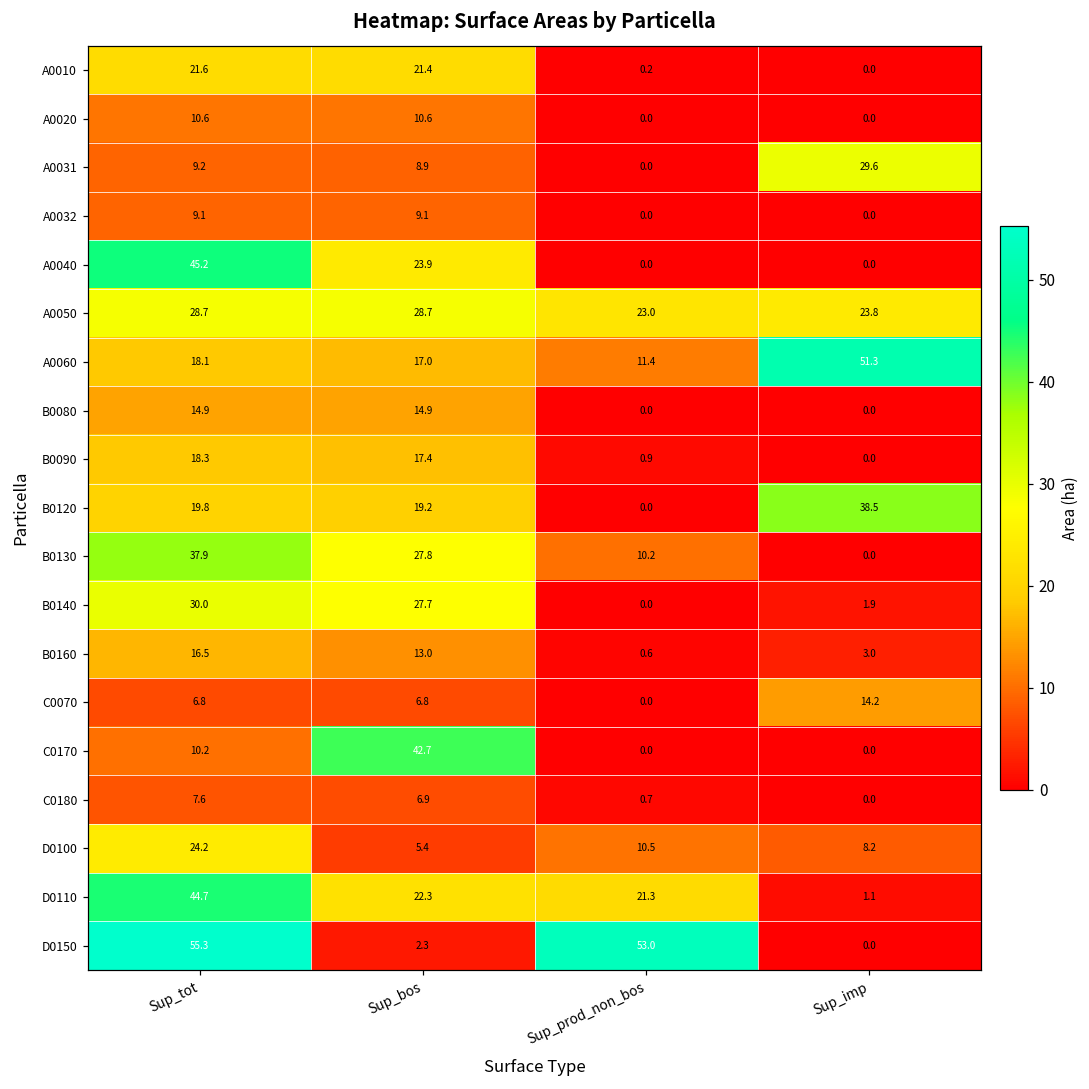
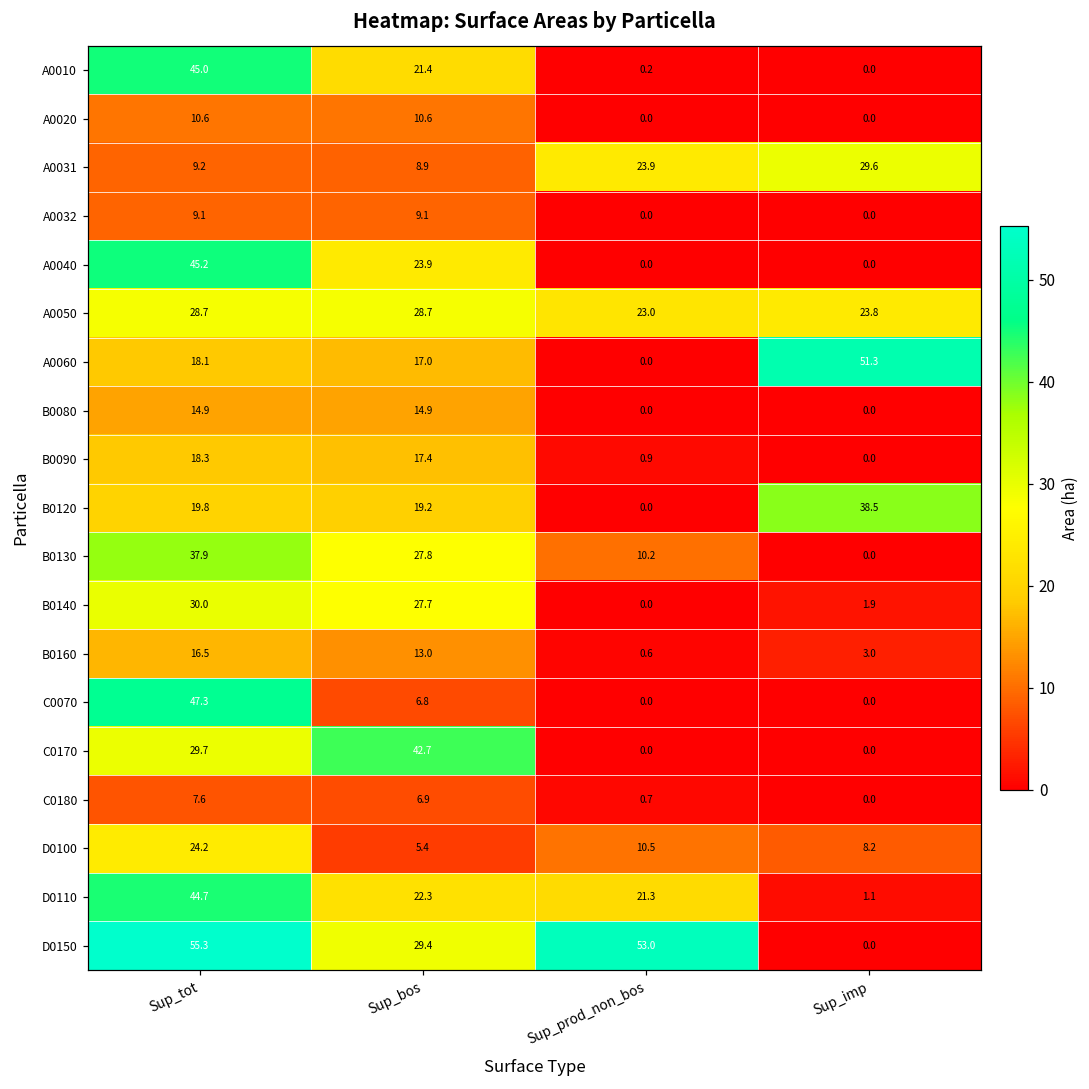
  {
    "A0010": {
-     "Sup_tot": 21.6,
+     "Sup_tot": 45.0,
      "Sup_bos": 21.4,
      "Sup_prod_non_bos": 0.2,
      "Sup_imp": 0.0
    },
    "A0020": {
      "Sup_tot": 10.6,
      "Sup_bos": 10.6,
      "Sup_prod_non_bos": 0.0,
      "Sup_imp": 0.0
    },
    "A0031": {
      "Sup_tot": 9.2,
      "Sup_bos": 8.9,
-     "Sup_prod_non_bos": 0.0,
+     "Sup_prod_non_bos": 23.9,
      "Sup_imp": 29.6
    },
    "A0032": {
      "Sup_tot": 9.1,
      "Sup_bos": 9.1,
      "Sup_prod_non_bos": 0.0,
      "Sup_imp": 0.0
    },
    "A0040": {
      "Sup_tot": 45.2,
      "Sup_bos": 23.9,
      "Sup_prod_non_bos": 0.0,
      "Sup_imp": 0.0
    },
    "A0050": {
      "Sup_tot": 28.7,
      "Sup_bos": 28.7,
      "Sup_prod_non_bos": 23.0,
      "Sup_imp": 23.8
    },
    "A0060": {
      "Sup_tot": 18.1,
      "Sup_bos": 17.0,
-     "Sup_prod_non_bos": 11.4,
+     "Sup_prod_non_bos": 0.0,
      "Sup_imp": 51.3
    },
    "B0080": {
      "Sup_tot": 14.9,
      "Sup_bos": 14.9,
      "Sup_prod_non_bos": 0.0,
      "Sup_imp": 0.0
    },
    "B0090": {
      "Sup_tot": 18.3,
      "Sup_bos": 17.4,
      "Sup_prod_non_bos": 0.9,
      "Sup_imp": 0.0
    },
    "B0120": {
      "Sup_tot": 19.8,
      "Sup_bos": 19.2,
      "Sup_prod_non_bos": 0.0,
      "Sup_imp": 38.5
    },
    "B0130": {
      "Sup_tot": 37.9,
      "Sup_bos": 27.8,
      "Sup_prod_non_bos": 10.2,
      "Sup_imp": 0.0
    },
    "B0140": {
      "Sup_tot": 30.0,
      "Sup_bos": 27.7,
      "Sup_prod_non_bos": 0.0,
      "Sup_imp": 1.9
    },
    "B0160": {
      "Sup_tot": 16.5,
      "Sup_bos": 13.0,
      "Sup_prod_non_bos": 0.6,
      "Sup_imp": 3.0
    },
    "C0070": {
-     "Sup_tot": 6.8,
+     "Sup_tot": 47.3,
      "Sup_bos": 6.8,
      "Sup_prod_non_bos": 0.0,
-     "Sup_imp": 14.2
+     "Sup_imp": 0.0
    },
    "C0170": {
-     "Sup_tot": 10.2,
+     "Sup_tot": 29.7,
      "Sup_bos": 42.7,
      "Sup_prod_non_bos": 0.0,
      "Sup_imp": 0.0
    },
    "C0180": {
      "Sup_tot": 7.6,
      "Sup_bos": 6.9,
      "Sup_prod_non_bos": 0.7,
      "Sup_imp": 0.0
    },
    "D0100": {
      "Sup_tot": 24.2,
      "Sup_bos": 5.4,
      "Sup_prod_non_bos": 10.5,
      "Sup_imp": 8.2
    },
    "D0110": {
      "Sup_tot": 44.7,
      "Sup_bos": 22.3,
      "Sup_prod_non_bos": 21.3,
      "Sup_imp": 1.1
    },
    "D0150": {
      "Sup_tot": 55.3,
-     "Sup_bos": 2.3,
+     "Sup_bos": 29.4,
      "Sup_prod_non_bos": 53.0,
      "Sup_imp": 0.0
    }
  }
